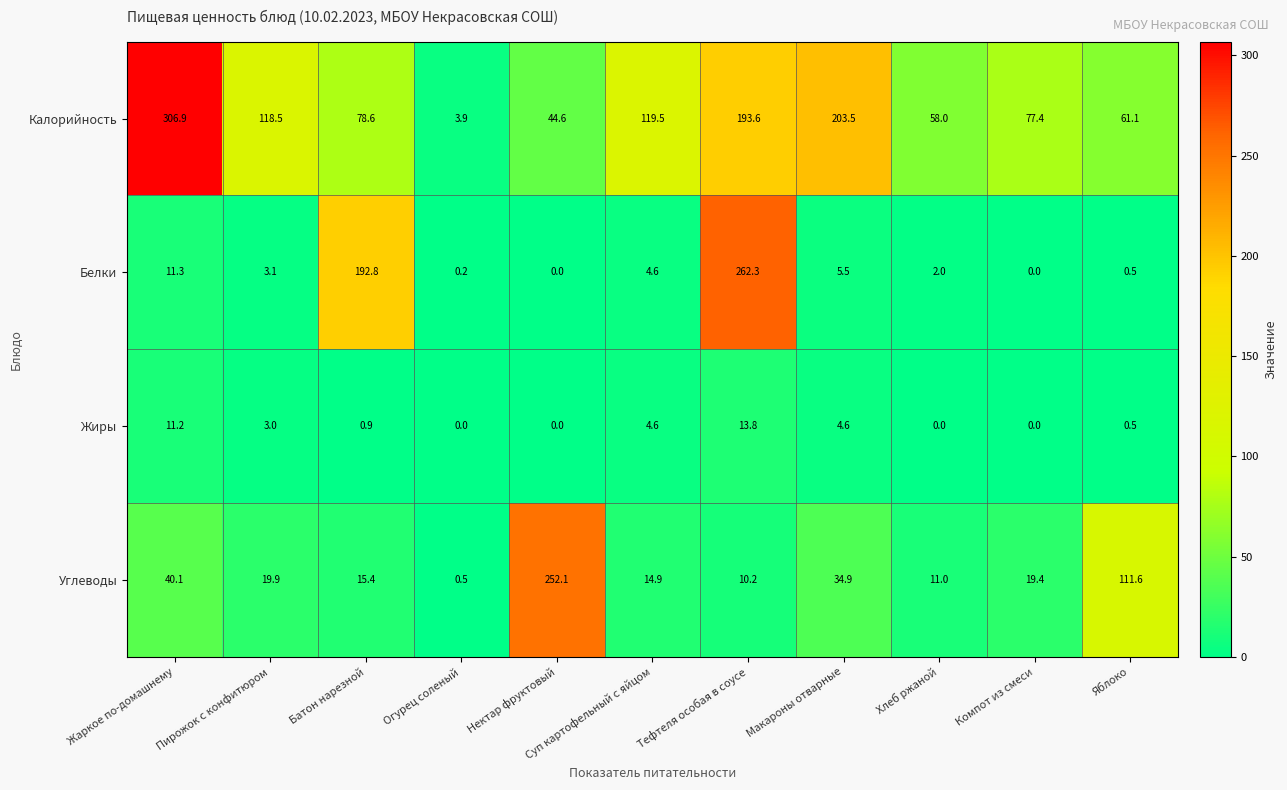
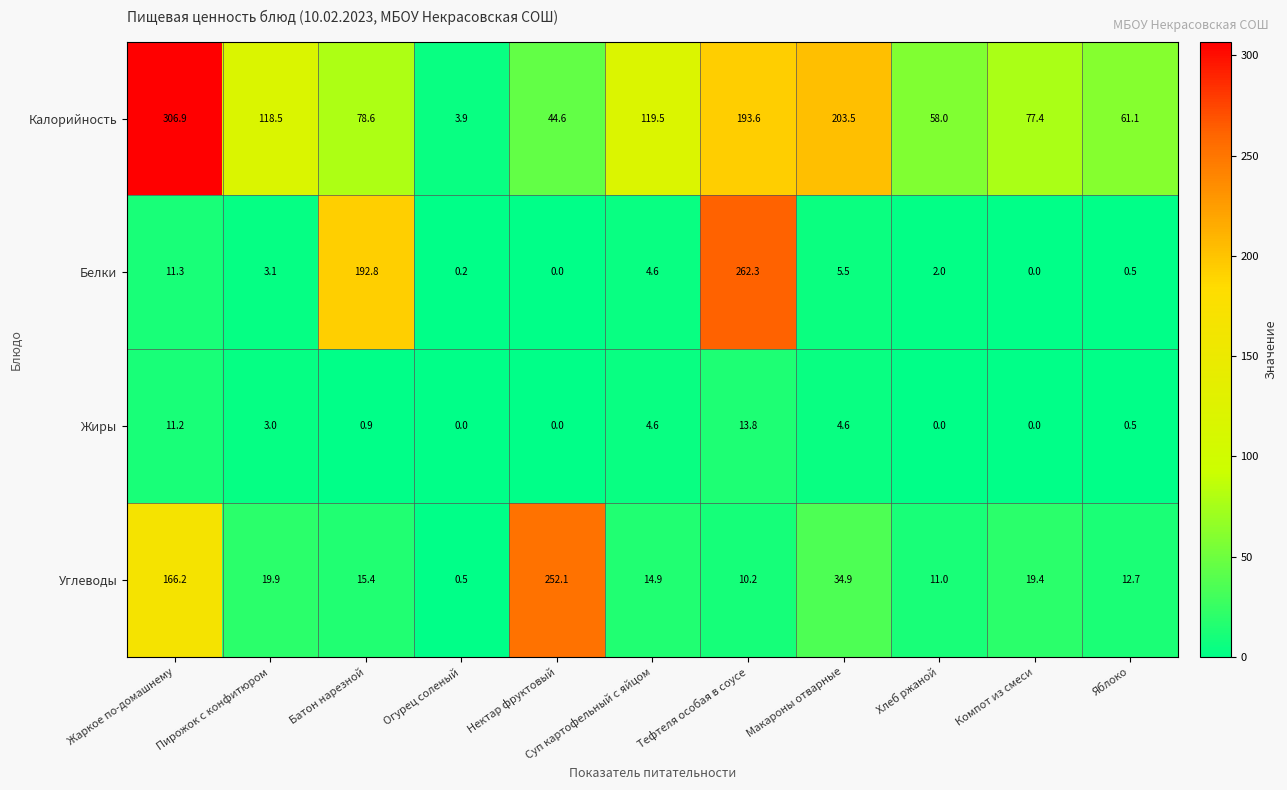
  {
    "Калорийность": {
      "Жаркое по-домашнему": 306.9,
      "Пирожок с конфитюром": 118.5,
      "Батон нарезной": 78.6,
      "Огурец соленый": 3.9,
      "Нектар фруктовый": 44.6,
      "Суп картофельный с яйцом": 119.5,
      "Тефтеля особая в соусе": 193.6,
      "Макароны отварные": 203.5,
      "Хлеб ржаной": 58.0,
      "Компот из смеси": 77.4,
      "Яблоко": 61.1
    },
    "Белки": {
      "Жаркое по-домашнему": 11.3,
      "Пирожок с конфитюром": 3.1,
      "Батон нарезной": 192.8,
      "Огурец соленый": 0.2,
      "Нектар фруктовый": 0.0,
      "Суп картофельный с яйцом": 4.6,
      "Тефтеля особая в соусе": 262.3,
      "Макароны отварные": 5.5,
      "Хлеб ржаной": 2.0,
      "Компот из смеси": 0.0,
      "Яблоко": 0.5
    },
    "Жиры": {
      "Жаркое по-домашнему": 11.2,
      "Пирожок с конфитюром": 3.0,
      "Батон нарезной": 0.9,
      "Огурец соленый": 0.0,
      "Нектар фруктовый": 0.0,
      "Суп картофельный с яйцом": 4.6,
      "Тефтеля особая в соусе": 13.8,
      "Макароны отварные": 4.6,
      "Хлеб ржаной": 0.0,
      "Компот из смеси": 0.0,
      "Яблоко": 0.5
    },
    "Углеводы": {
-     "Жаркое по-домашнему": 40.1,
+     "Жаркое по-домашнему": 166.2,
      "Пирожок с конфитюром": 19.9,
      "Батон нарезной": 15.4,
      "Огурец соленый": 0.5,
      "Нектар фруктовый": 252.1,
      "Суп картофельный с яйцом": 14.9,
      "Тефтеля особая в соусе": 10.2,
      "Макароны отварные": 34.9,
      "Хлеб ржаной": 11.0,
      "Компот из смеси": 19.4,
-     "Яблоко": 111.6
+     "Яблоко": 12.7
    }
  }
